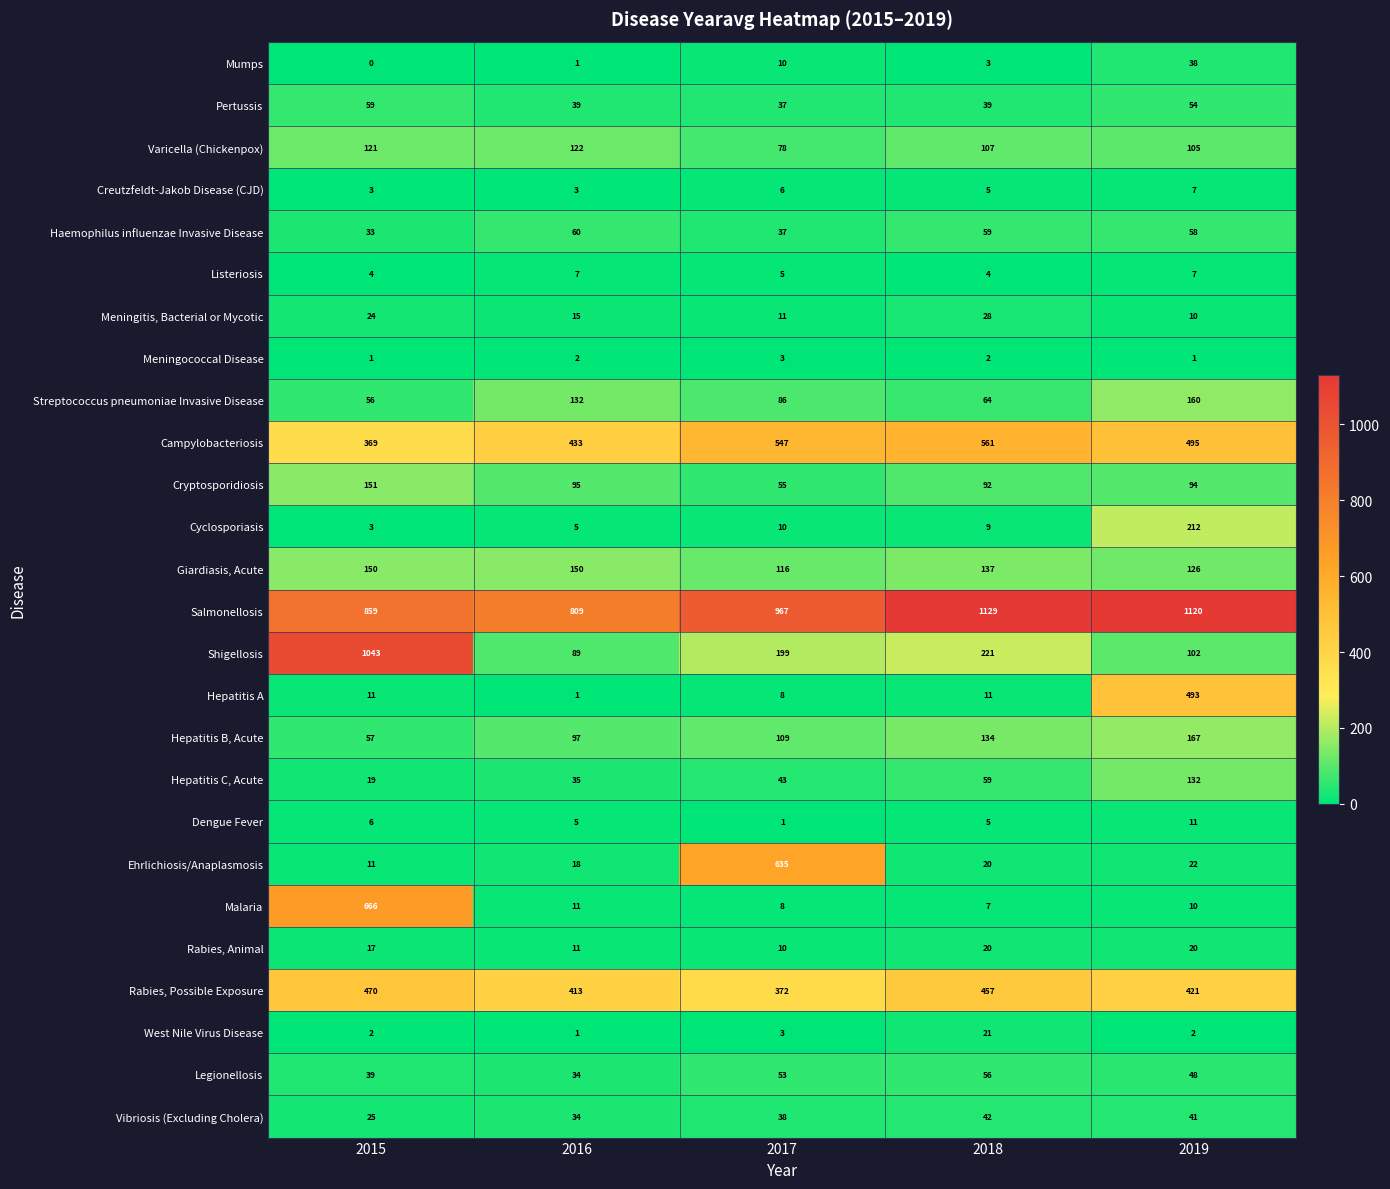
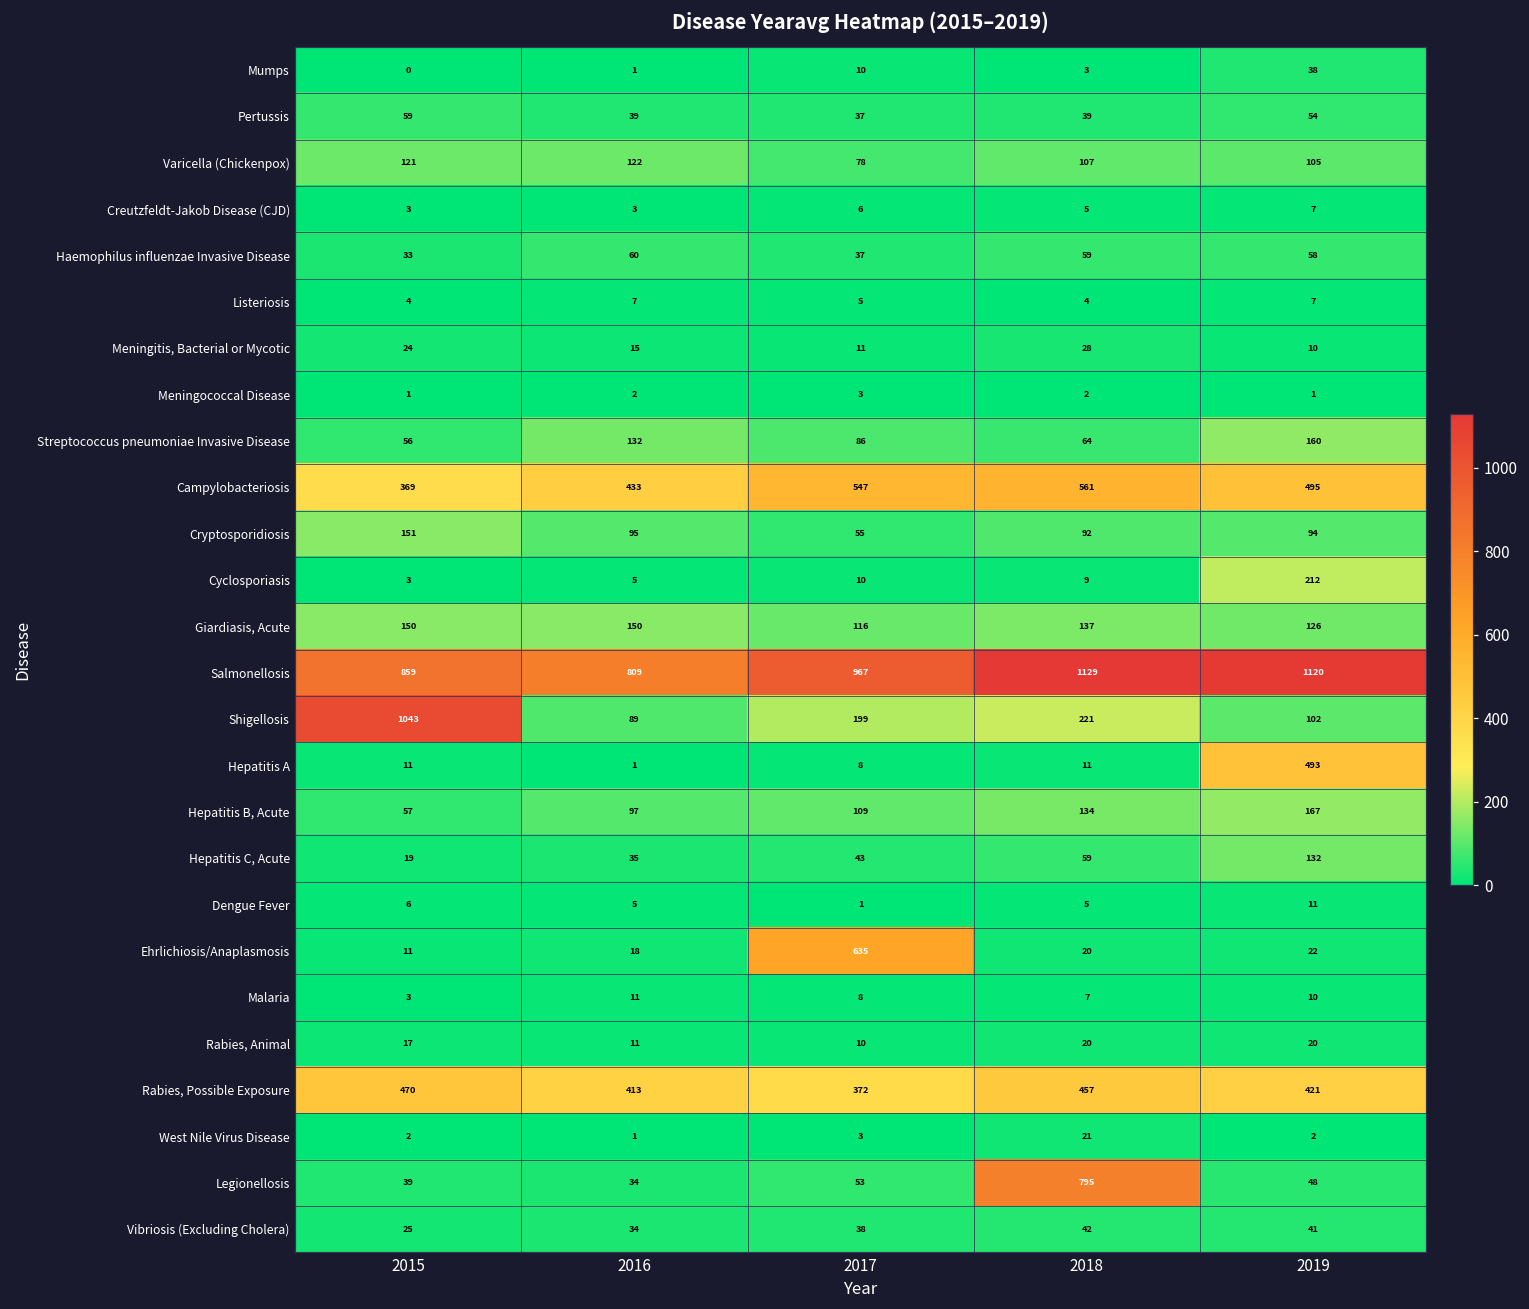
  {
    "Mumps": {
      "2015": 0,
      "2016": 1,
      "2017": 10,
      "2018": 3,
      "2019": 38
    },
    "Pertussis": {
      "2015": 59,
      "2016": 39,
      "2017": 37,
      "2018": 39,
      "2019": 54
    },
    "Varicella (Chickenpox)": {
      "2015": 121,
      "2016": 122,
      "2017": 78,
      "2018": 107,
      "2019": 105
    },
    "Creutzfeldt-Jakob Disease (CJD)": {
      "2015": 3,
      "2016": 3,
      "2017": 6,
      "2018": 5,
      "2019": 7
    },
    "Haemophilus influenzae Invasive Disease": {
      "2015": 33,
      "2016": 60,
      "2017": 37,
      "2018": 59,
      "2019": 58
    },
    "Listeriosis": {
      "2015": 4,
      "2016": 7,
      "2017": 5,
      "2018": 4,
      "2019": 7
    },
    "Meningitis, Bacterial or Mycotic": {
      "2015": 24,
      "2016": 15,
      "2017": 11,
      "2018": 28,
      "2019": 10
    },
    "Meningococcal Disease": {
      "2015": 1,
      "2016": 2,
      "2017": 3,
      "2018": 2,
      "2019": 1
    },
    "Streptococcus pneumoniae Invasive Disease": {
      "2015": 56,
      "2016": 132,
      "2017": 86,
      "2018": 64,
      "2019": 160
    },
    "Campylobacteriosis": {
      "2015": 369,
      "2016": 433,
      "2017": 547,
      "2018": 561,
      "2019": 495
    },
    "Cryptosporidiosis": {
      "2015": 151,
      "2016": 95,
      "2017": 55,
      "2018": 92,
      "2019": 94
    },
    "Cyclosporiasis": {
      "2015": 3,
      "2016": 5,
      "2017": 10,
      "2018": 9,
      "2019": 212
    },
    "Giardiasis, Acute": {
      "2015": 150,
      "2016": 150,
      "2017": 116,
      "2018": 137,
      "2019": 126
    },
    "Salmonellosis": {
      "2015": 859,
      "2016": 809,
      "2017": 967,
      "2018": 1129,
      "2019": 1120
    },
    "Shigellosis": {
      "2015": 1043,
      "2016": 89,
      "2017": 199,
      "2018": 221,
      "2019": 102
    },
    "Hepatitis A": {
      "2015": 11,
      "2016": 1,
      "2017": 8,
      "2018": 11,
      "2019": 493
    },
    "Hepatitis B, Acute": {
      "2015": 57,
      "2016": 97,
      "2017": 109,
      "2018": 134,
      "2019": 167
    },
    "Hepatitis C, Acute": {
      "2015": 19,
      "2016": 35,
      "2017": 43,
      "2018": 59,
      "2019": 132
    },
    "Dengue Fever": {
      "2015": 6,
      "2016": 5,
      "2017": 1,
      "2018": 5,
      "2019": 11
    },
    "Ehrlichiosis/Anaplasmosis": {
      "2015": 11,
      "2016": 18,
      "2017": 635,
      "2018": 20,
      "2019": 22
    },
    "Malaria": {
-     "2015": 666,
+     "2015": 3,
      "2016": 11,
      "2017": 8,
      "2018": 7,
      "2019": 10
    },
    "Rabies, Animal": {
      "2015": 17,
      "2016": 11,
      "2017": 10,
      "2018": 20,
      "2019": 20
    },
    "Rabies, Possible Exposure": {
      "2015": 470,
      "2016": 413,
      "2017": 372,
      "2018": 457,
      "2019": 421
    },
    "West Nile Virus Disease": {
      "2015": 2,
      "2016": 1,
      "2017": 3,
      "2018": 21,
      "2019": 2
    },
    "Legionellosis": {
      "2015": 39,
      "2016": 34,
      "2017": 53,
-     "2018": 56,
+     "2018": 795,
      "2019": 48
    },
    "Vibriosis (Excluding Cholera)": {
      "2015": 25,
      "2016": 34,
      "2017": 38,
      "2018": 42,
      "2019": 41
    }
  }
